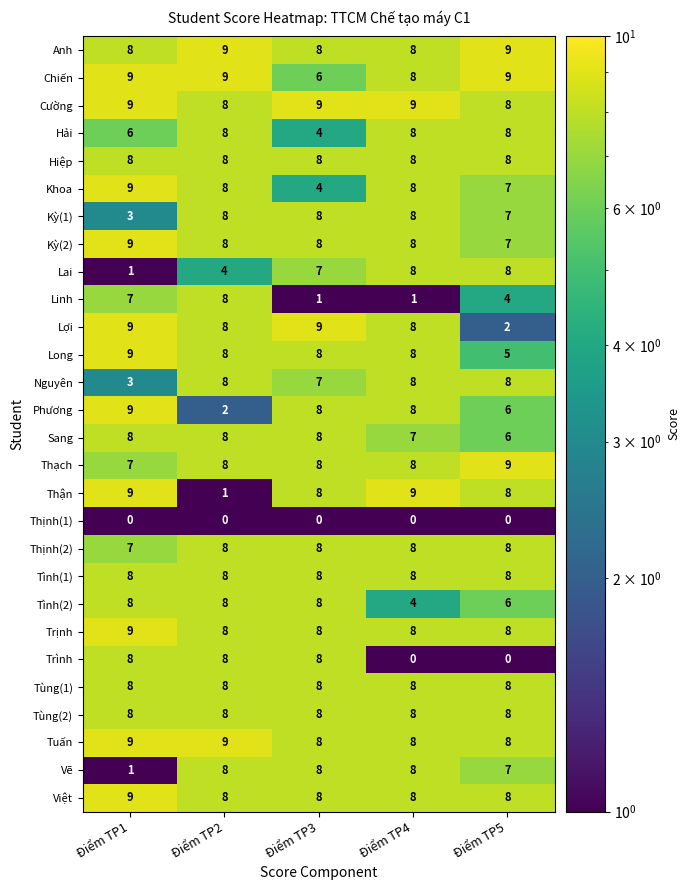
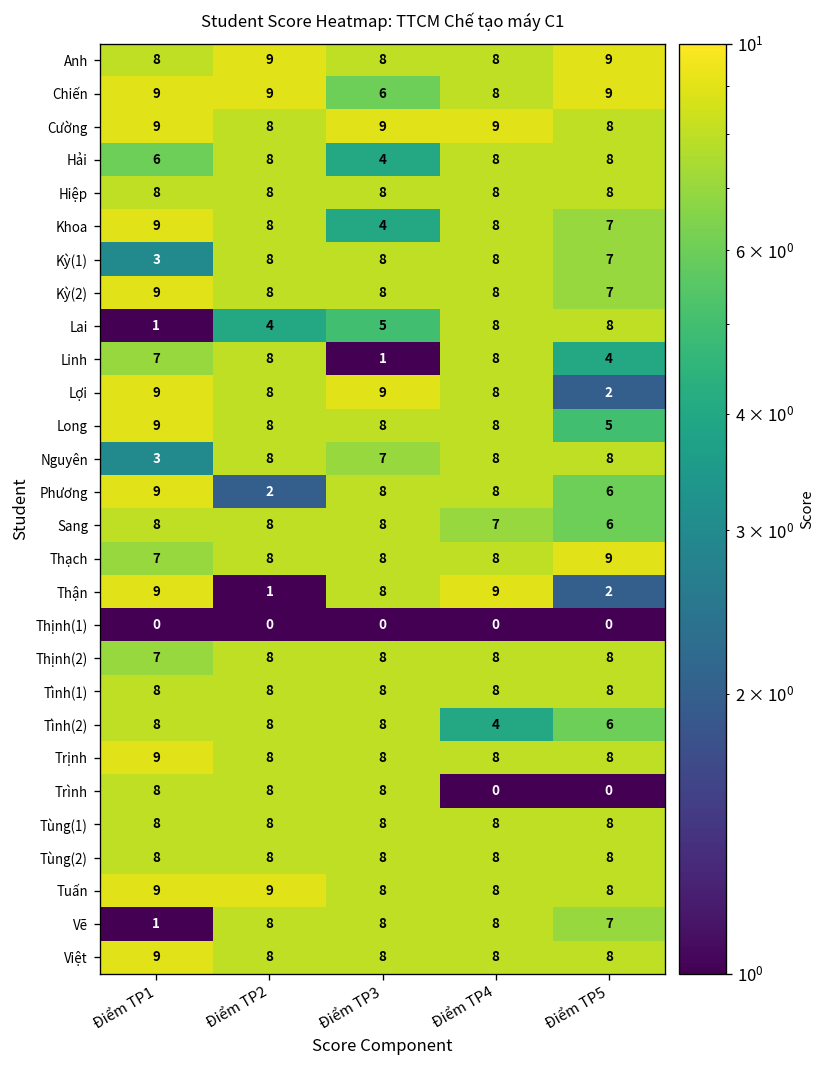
  {
    "Anh": {
      "Điểm TP1": 8,
      "Điểm TP2": 9,
      "Điểm TP3": 8,
      "Điểm TP4": 8,
      "Điểm TP5": 9
    },
    "Chiến": {
      "Điểm TP1": 9,
      "Điểm TP2": 9,
      "Điểm TP3": 6,
      "Điểm TP4": 8,
      "Điểm TP5": 9
    },
    "Cường": {
      "Điểm TP1": 9,
      "Điểm TP2": 8,
      "Điểm TP3": 9,
      "Điểm TP4": 9,
      "Điểm TP5": 8
    },
    "Hải": {
      "Điểm TP1": 6,
      "Điểm TP2": 8,
      "Điểm TP3": 4,
      "Điểm TP4": 8,
      "Điểm TP5": 8
    },
    "Hiệp": {
      "Điểm TP1": 8,
      "Điểm TP2": 8,
      "Điểm TP3": 8,
      "Điểm TP4": 8,
      "Điểm TP5": 8
    },
    "Khoa": {
      "Điểm TP1": 9,
      "Điểm TP2": 8,
      "Điểm TP3": 4,
      "Điểm TP4": 8,
      "Điểm TP5": 7
    },
    "Kỳ(1)": {
      "Điểm TP1": 3,
      "Điểm TP2": 8,
      "Điểm TP3": 8,
      "Điểm TP4": 8,
      "Điểm TP5": 7
    },
    "Kỳ(2)": {
      "Điểm TP1": 9,
      "Điểm TP2": 8,
      "Điểm TP3": 8,
      "Điểm TP4": 8,
      "Điểm TP5": 7
    },
    "Lai": {
      "Điểm TP1": 1,
      "Điểm TP2": 4,
-     "Điểm TP3": 7,
+     "Điểm TP3": 5,
      "Điểm TP4": 8,
      "Điểm TP5": 8
    },
    "Linh": {
      "Điểm TP1": 7,
      "Điểm TP2": 8,
      "Điểm TP3": 1,
-     "Điểm TP4": 1,
+     "Điểm TP4": 8,
      "Điểm TP5": 4
    },
    "Lợi": {
      "Điểm TP1": 9,
      "Điểm TP2": 8,
      "Điểm TP3": 9,
      "Điểm TP4": 8,
      "Điểm TP5": 2
    },
    "Long": {
      "Điểm TP1": 9,
      "Điểm TP2": 8,
      "Điểm TP3": 8,
      "Điểm TP4": 8,
      "Điểm TP5": 5
    },
    "Nguyên": {
      "Điểm TP1": 3,
      "Điểm TP2": 8,
      "Điểm TP3": 7,
      "Điểm TP4": 8,
      "Điểm TP5": 8
    },
    "Phương": {
      "Điểm TP1": 9,
      "Điểm TP2": 2,
      "Điểm TP3": 8,
      "Điểm TP4": 8,
      "Điểm TP5": 6
    },
    "Sang": {
      "Điểm TP1": 8,
      "Điểm TP2": 8,
      "Điểm TP3": 8,
      "Điểm TP4": 7,
      "Điểm TP5": 6
    },
    "Thạch": {
      "Điểm TP1": 7,
      "Điểm TP2": 8,
      "Điểm TP3": 8,
      "Điểm TP4": 8,
      "Điểm TP5": 9
    },
    "Thận": {
      "Điểm TP1": 9,
      "Điểm TP2": 1,
      "Điểm TP3": 8,
      "Điểm TP4": 9,
-     "Điểm TP5": 8
+     "Điểm TP5": 2
    },
    "Thịnh(1)": {
      "Điểm TP1": 0,
      "Điểm TP2": 0,
      "Điểm TP3": 0,
      "Điểm TP4": 0,
      "Điểm TP5": 0
    },
    "Thịnh(2)": {
      "Điểm TP1": 7,
      "Điểm TP2": 8,
      "Điểm TP3": 8,
      "Điểm TP4": 8,
      "Điểm TP5": 8
    },
    "Tình(1)": {
      "Điểm TP1": 8,
      "Điểm TP2": 8,
      "Điểm TP3": 8,
      "Điểm TP4": 8,
      "Điểm TP5": 8
    },
    "Tình(2)": {
      "Điểm TP1": 8,
      "Điểm TP2": 8,
      "Điểm TP3": 8,
      "Điểm TP4": 4,
      "Điểm TP5": 6
    },
    "Trịnh": {
      "Điểm TP1": 9,
      "Điểm TP2": 8,
      "Điểm TP3": 8,
      "Điểm TP4": 8,
      "Điểm TP5": 8
    },
    "Trình": {
      "Điểm TP1": 8,
      "Điểm TP2": 8,
      "Điểm TP3": 8,
      "Điểm TP4": 0,
      "Điểm TP5": 0
    },
    "Tùng(1)": {
      "Điểm TP1": 8,
      "Điểm TP2": 8,
      "Điểm TP3": 8,
      "Điểm TP4": 8,
      "Điểm TP5": 8
    },
    "Tùng(2)": {
      "Điểm TP1": 8,
      "Điểm TP2": 8,
      "Điểm TP3": 8,
      "Điểm TP4": 8,
      "Điểm TP5": 8
    },
    "Tuấn": {
      "Điểm TP1": 9,
      "Điểm TP2": 9,
      "Điểm TP3": 8,
      "Điểm TP4": 8,
      "Điểm TP5": 8
    },
    "Vẽ": {
      "Điểm TP1": 1,
      "Điểm TP2": 8,
      "Điểm TP3": 8,
      "Điểm TP4": 8,
      "Điểm TP5": 7
    },
    "Việt": {
      "Điểm TP1": 9,
      "Điểm TP2": 8,
      "Điểm TP3": 8,
      "Điểm TP4": 8,
      "Điểm TP5": 8
    }
  }
